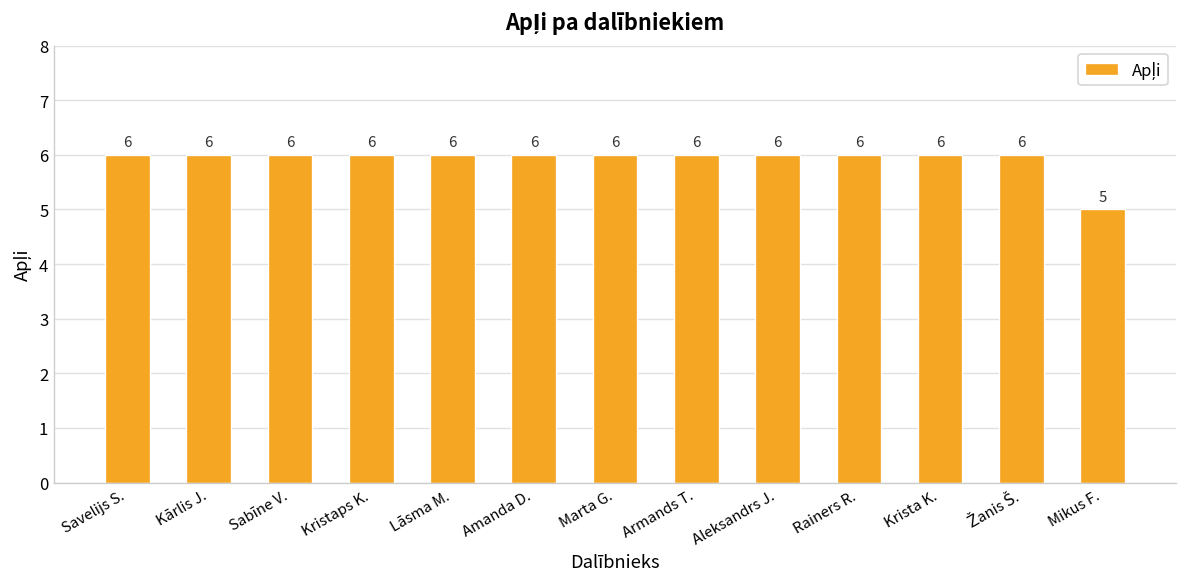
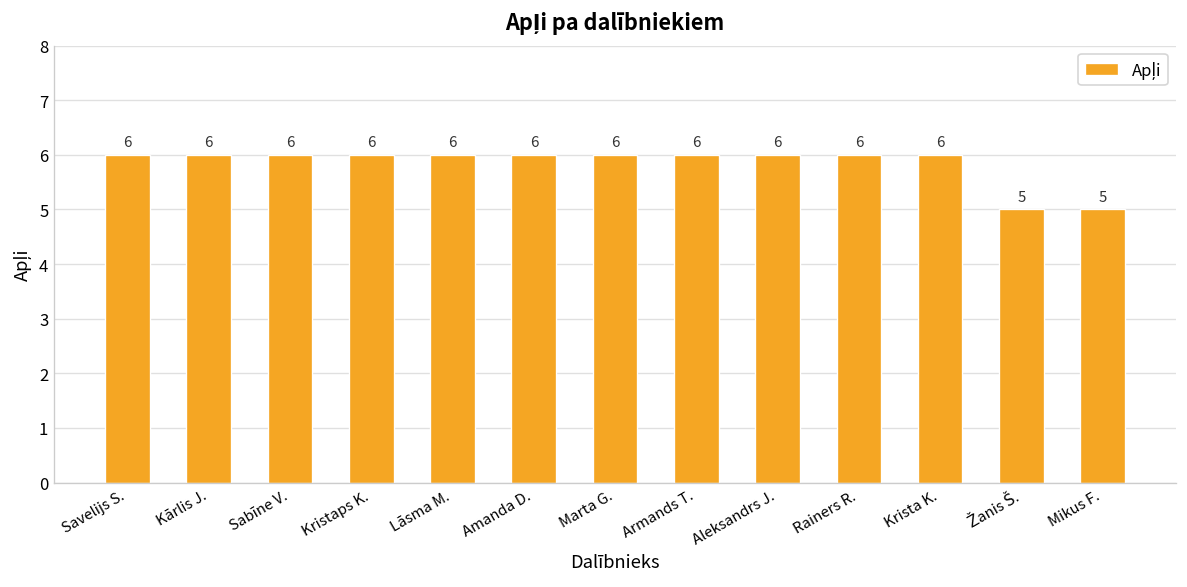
  {
    "Savelijs S.": 6,
    "Kārlis J.": 6,
    "Sabīne V.": 6,
    "Kristaps K.": 6,
    "Lāsma M.": 6,
    "Amanda D.": 6,
    "Marta G.": 6,
    "Armands T.": 6,
    "Aleksandrs J.": 6,
    "Rainers R.": 6,
    "Krista K.": 6,
-   "Žanis Š.": 6,
+   "Žanis Š.": 5,
    "Mikus F.": 5
  }
